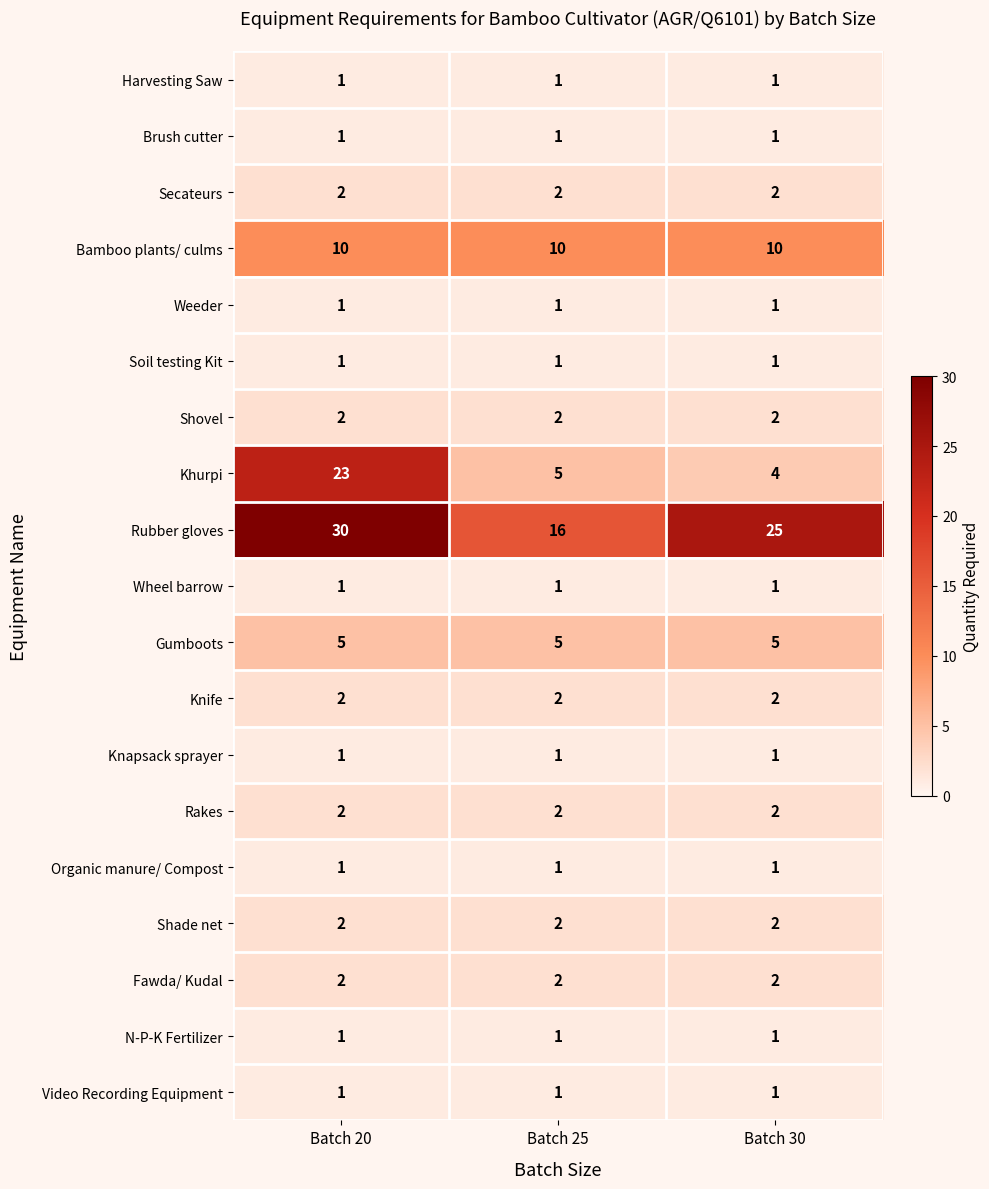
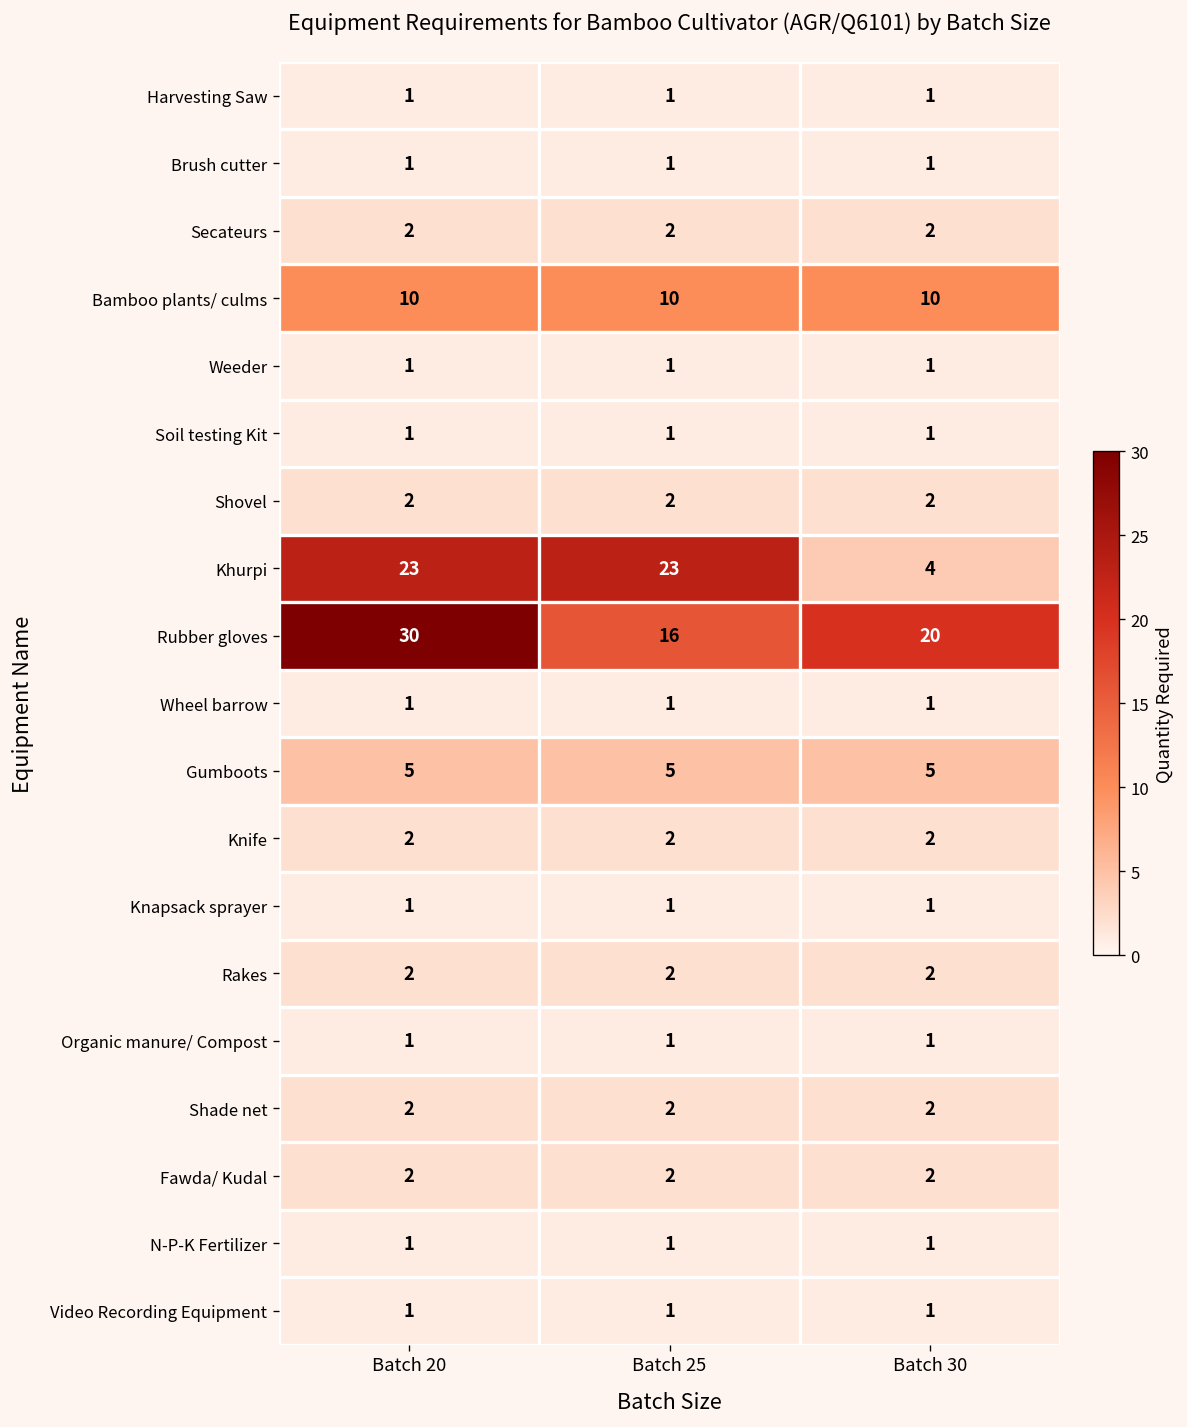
  {
    "Harvesting Saw": {
      "Batch 20": 1,
      "Batch 25": 1,
      "Batch 30": 1
    },
    "Brush cutter": {
      "Batch 20": 1,
      "Batch 25": 1,
      "Batch 30": 1
    },
    "Secateurs": {
      "Batch 20": 2,
      "Batch 25": 2,
      "Batch 30": 2
    },
    "Bamboo plants/ culms": {
      "Batch 20": 10,
      "Batch 25": 10,
      "Batch 30": 10
    },
    "Weeder": {
      "Batch 20": 1,
      "Batch 25": 1,
      "Batch 30": 1
    },
    "Soil testing Kit": {
      "Batch 20": 1,
      "Batch 25": 1,
      "Batch 30": 1
    },
    "Shovel": {
      "Batch 20": 2,
      "Batch 25": 2,
      "Batch 30": 2
    },
    "Khurpi": {
      "Batch 20": 23,
-     "Batch 25": 5,
+     "Batch 25": 23,
      "Batch 30": 4
    },
    "Rubber gloves": {
      "Batch 20": 30,
      "Batch 25": 16,
-     "Batch 30": 25
+     "Batch 30": 20
    },
    "Wheel barrow": {
      "Batch 20": 1,
      "Batch 25": 1,
      "Batch 30": 1
    },
    "Gumboots": {
      "Batch 20": 5,
      "Batch 25": 5,
      "Batch 30": 5
    },
    "Knife": {
      "Batch 20": 2,
      "Batch 25": 2,
      "Batch 30": 2
    },
    "Knapsack sprayer": {
      "Batch 20": 1,
      "Batch 25": 1,
      "Batch 30": 1
    },
    "Rakes": {
      "Batch 20": 2,
      "Batch 25": 2,
      "Batch 30": 2
    },
    "Organic manure/ Compost": {
      "Batch 20": 1,
      "Batch 25": 1,
      "Batch 30": 1
    },
    "Shade net": {
      "Batch 20": 2,
      "Batch 25": 2,
      "Batch 30": 2
    },
    "Fawda/ Kudal": {
      "Batch 20": 2,
      "Batch 25": 2,
      "Batch 30": 2
    },
    "N-P-K Fertilizer": {
      "Batch 20": 1,
      "Batch 25": 1,
      "Batch 30": 1
    },
    "Video Recording Equipment": {
      "Batch 20": 1,
      "Batch 25": 1,
      "Batch 30": 1
    }
  }
